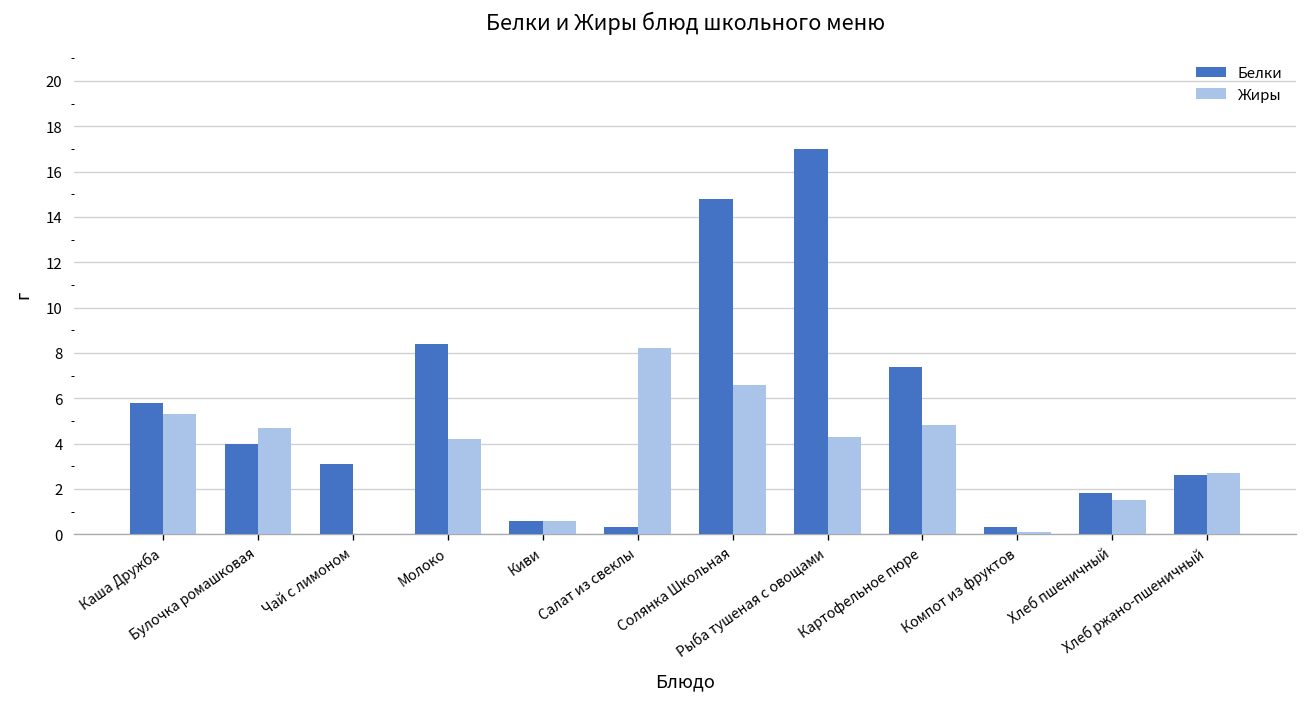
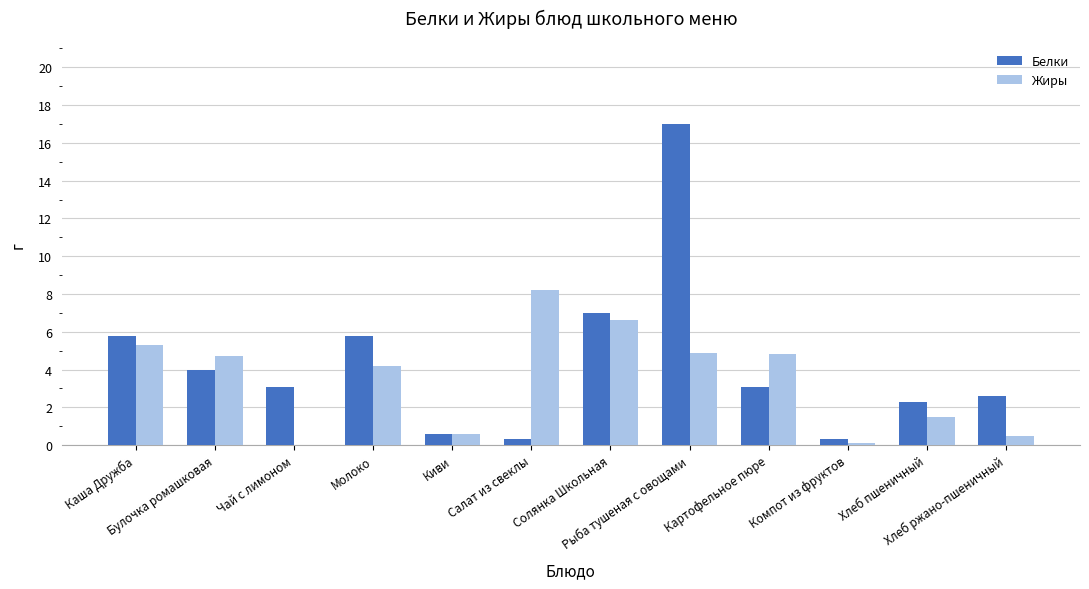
  {
    "Белки": {
      "Каша Дружба": 5.8,
      "Булочка ромашковая": 4.0,
      "Чай с лимоном": 3.1,
-     "Молоко": 8.4,
+     "Молоко": 5.8,
      "Киви": 0.6,
      "Салат из свеклы": 0.3,
-     "Солянка Школьная": 14.8,
+     "Солянка Школьная": 7.0,
      "Рыба тушеная с овощами": 17.0,
-     "Картофельное пюре": 7.4,
+     "Картофельное пюре": 3.1,
      "Компот из фруктов": 0.3,
-     "Хлеб пшеничный": 1.8,
+     "Хлеб пшеничный": 2.3,
      "Хлеб ржано-пшеничный": 2.6
    },
    "Жиры": {
      "Каша Дружба": 5.3,
      "Булочка ромашковая": 4.7,
      "Чай с лимоном": 0.0,
      "Молоко": 4.2,
      "Киви": 0.6,
      "Салат из свеклы": 8.2,
      "Солянка Школьная": 6.6,
-     "Рыба тушеная с овощами": 4.3,
+     "Рыба тушеная с овощами": 4.9,
      "Картофельное пюре": 4.8,
      "Хлеб пшеничный": 1.5,
-     "Хлеб ржано-пшеничный": 2.7
+     "Хлеб ржано-пшеничный": 0.5
    }
  }
